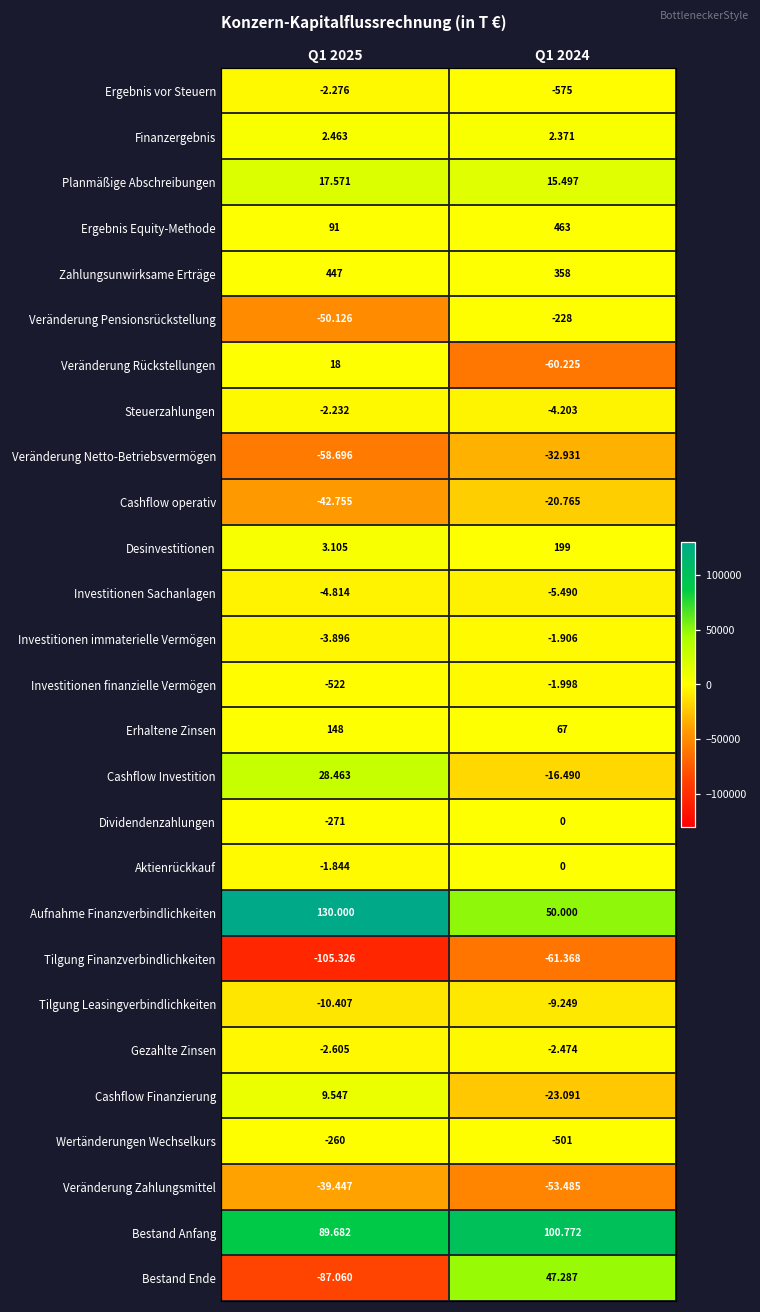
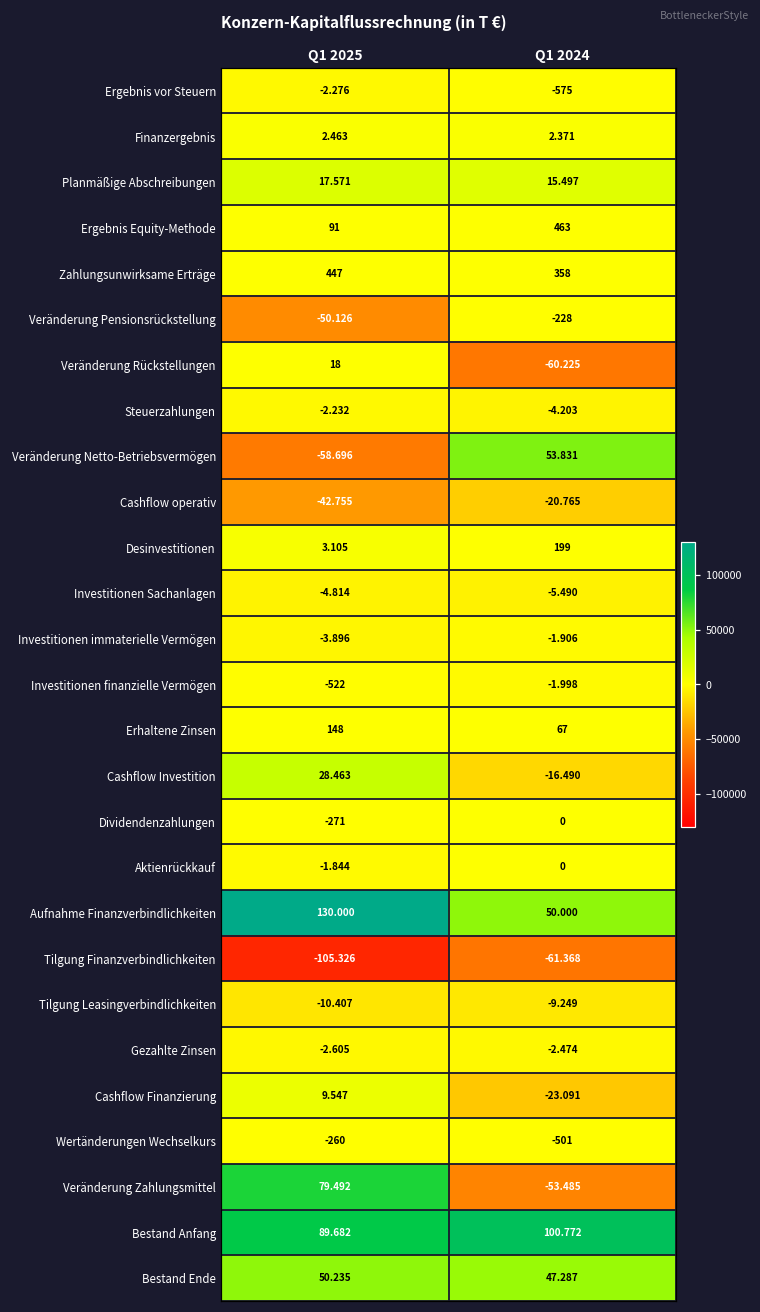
  {
    "Ergebnis vor Steuern": {
      "Q1 2025": -2.276,
      "Q1 2024": -575
    },
    "Finanzergebnis": {
      "Q1 2025": 2.463,
      "Q1 2024": 2.371
    },
    "Planmäßige Abschreibungen": {
      "Q1 2025": 17.571,
      "Q1 2024": 15.497
    },
    "Ergebnis Equity-Methode": {
      "Q1 2025": 91,
      "Q1 2024": 463
    },
    "Zahlungsunwirksame Erträge": {
      "Q1 2025": 447,
      "Q1 2024": 358
    },
    "Veränderung Pensionsrückstellung": {
      "Q1 2025": -50.126,
      "Q1 2024": -228
    },
    "Veränderung Rückstellungen": {
      "Q1 2025": 18,
      "Q1 2024": -60.225
    },
    "Steuerzahlungen": {
      "Q1 2025": -2.232,
      "Q1 2024": -4.203
    },
    "Veränderung Netto-Betriebsvermögen": {
      "Q1 2025": -58.696,
-     "Q1 2024": -32.931
+     "Q1 2024": 53.831
    },
    "Cashflow operativ": {
      "Q1 2025": -42.755,
      "Q1 2024": -20.765
    },
    "Desinvestitionen": {
      "Q1 2025": 3.105,
      "Q1 2024": 199
    },
    "Investitionen Sachanlagen": {
      "Q1 2025": -4.814,
      "Q1 2024": -5.490
    },
    "Investitionen immaterielle Vermögen": {
      "Q1 2025": -3.896,
      "Q1 2024": -1.906
    },
    "Investitionen finanzielle Vermögen": {
      "Q1 2025": -522,
      "Q1 2024": -1.998
    },
    "Erhaltene Zinsen": {
      "Q1 2025": 148,
      "Q1 2024": 67
    },
    "Cashflow Investition": {
      "Q1 2025": 28.463,
      "Q1 2024": -16.490
    },
    "Dividendenzahlungen": {
      "Q1 2025": -271,
      "Q1 2024": 0
    },
    "Aktienrückkauf": {
      "Q1 2025": -1.844,
      "Q1 2024": 0
    },
    "Aufnahme Finanzverbindlichkeiten": {
      "Q1 2025": 130.000,
      "Q1 2024": 50.000
    },
    "Tilgung Finanzverbindlichkeiten": {
      "Q1 2025": -105.326,
      "Q1 2024": -61.368
    },
    "Tilgung Leasingverbindlichkeiten": {
      "Q1 2025": -10.407,
      "Q1 2024": -9.249
    },
    "Gezahlte Zinsen": {
      "Q1 2025": -2.605,
      "Q1 2024": -2.474
    },
    "Cashflow Finanzierung": {
      "Q1 2025": 9.547,
      "Q1 2024": -23.091
    },
    "Wertänderungen Wechselkurs": {
      "Q1 2025": -260,
      "Q1 2024": -501
    },
    "Veränderung Zahlungsmittel": {
-     "Q1 2025": -39.447,
+     "Q1 2025": 79.492,
      "Q1 2024": -53.485
    },
    "Bestand Anfang": {
      "Q1 2025": 89.682,
      "Q1 2024": 100.772
    },
    "Bestand Ende": {
-     "Q1 2025": -87.060,
+     "Q1 2025": 50.235,
      "Q1 2024": 47.287
    }
  }
